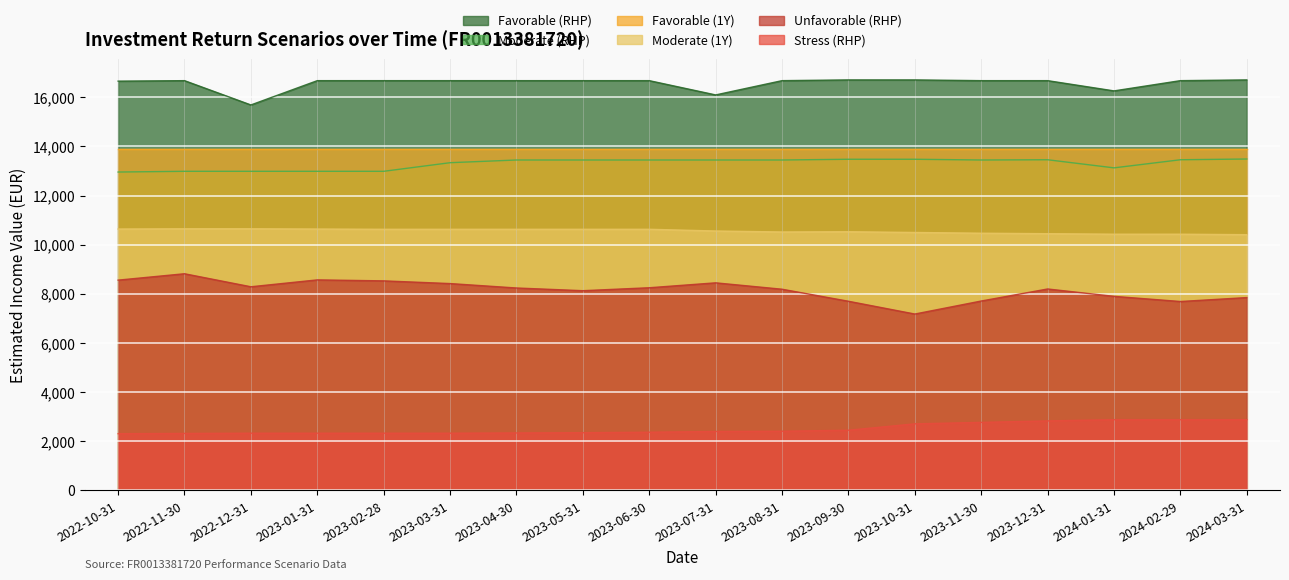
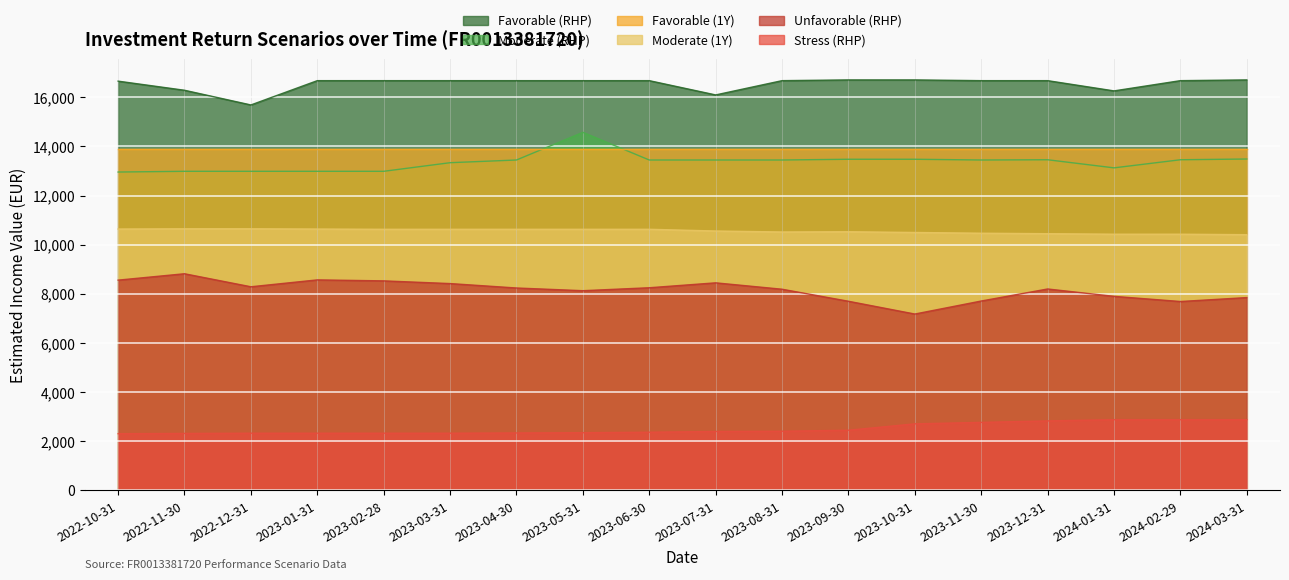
  {
    "Favorable (RHP)": {
      "2022-10-31": "16,700",
-     "2022-11-30": "16,700",
+     "2022-11-30": "16,300",
      "2022-12-31": "15,700",
      "2023-01-31": "16,700",
      "2023-02-28": "16,700",
      "2023-03-31": "16,700",
      "2023-04-30": "16,700",
      "2023-05-31": "16,700",
      "2023-06-30": "16,700",
      "2023-07-31": "16,100",
      "2023-08-31": "16,700",
      "2023-09-30": "16,700",
      "2023-10-31": "16,700",
      "2023-11-30": "16,700",
      "2023-12-31": "16,700",
      "2024-01-31": "16,300",
      "2024-02-29": "16,700",
      "2024-03-31": "16,700"
    },
    "Moderate (RHP)": {
      "2022-10-31": "13,000",
      "2022-11-30": "13,000",
      "2022-12-31": "13,000",
      "2023-01-31": "13,000",
      "2023-02-28": "13,000",
      "2023-03-31": "13,300",
      "2023-04-30": "13,500",
-     "2023-05-31": "13,500",
+     "2023-05-31": "14,600",
      "2023-06-30": "13,500",
      "2023-07-31": "13,500",
      "2023-08-31": "13,500",
      "2023-09-30": "13,500",
      "2023-10-31": "13,500",
      "2023-11-30": "13,500",
      "2023-12-31": "13,500",
      "2024-01-31": "13,100",
      "2024-02-29": "13,500",
      "2024-03-31": "13,500"
    },
    "Favorable (1Y)": {
      "2022-10-31": "13,900",
      "2022-11-30": "13,900",
      "2022-12-31": "13,900",
      "2023-01-31": "13,900",
      "2023-02-28": "13,900",
      "2023-03-31": "13,900",
      "2023-04-30": "13,900",
      "2023-05-31": "13,900",
      "2023-06-30": "13,900",
      "2023-07-31": "13,900",
      "2023-08-31": "13,900",
      "2023-09-30": "13,900",
      "2023-10-31": "13,900",
      "2023-11-30": "13,900",
      "2023-12-31": "13,900",
      "2024-01-31": "13,900",
      "2024-02-29": "13,900",
      "2024-03-31": "13,900"
    },
    "Moderate (1Y)": {
      "2022-10-31": "10,600",
      "2022-11-30": "10,700",
      "2022-12-31": "10,700",
      "2023-01-31": "10,600",
      "2023-02-28": "10,600",
      "2023-03-31": "10,600",
      "2023-04-30": "10,600",
      "2023-05-31": "10,600",
      "2023-06-30": "10,600",
      "2023-07-31": "10,600",
      "2023-08-31": "10,500",
      "2023-09-30": "10,500",
      "2023-10-31": "10,500",
      "2023-11-30": "10,500",
      "2023-12-31": "10,500",
      "2024-01-31": "10,400",
      "2024-02-29": "10,400",
      "2024-03-31": "10,400"
    }
  }
